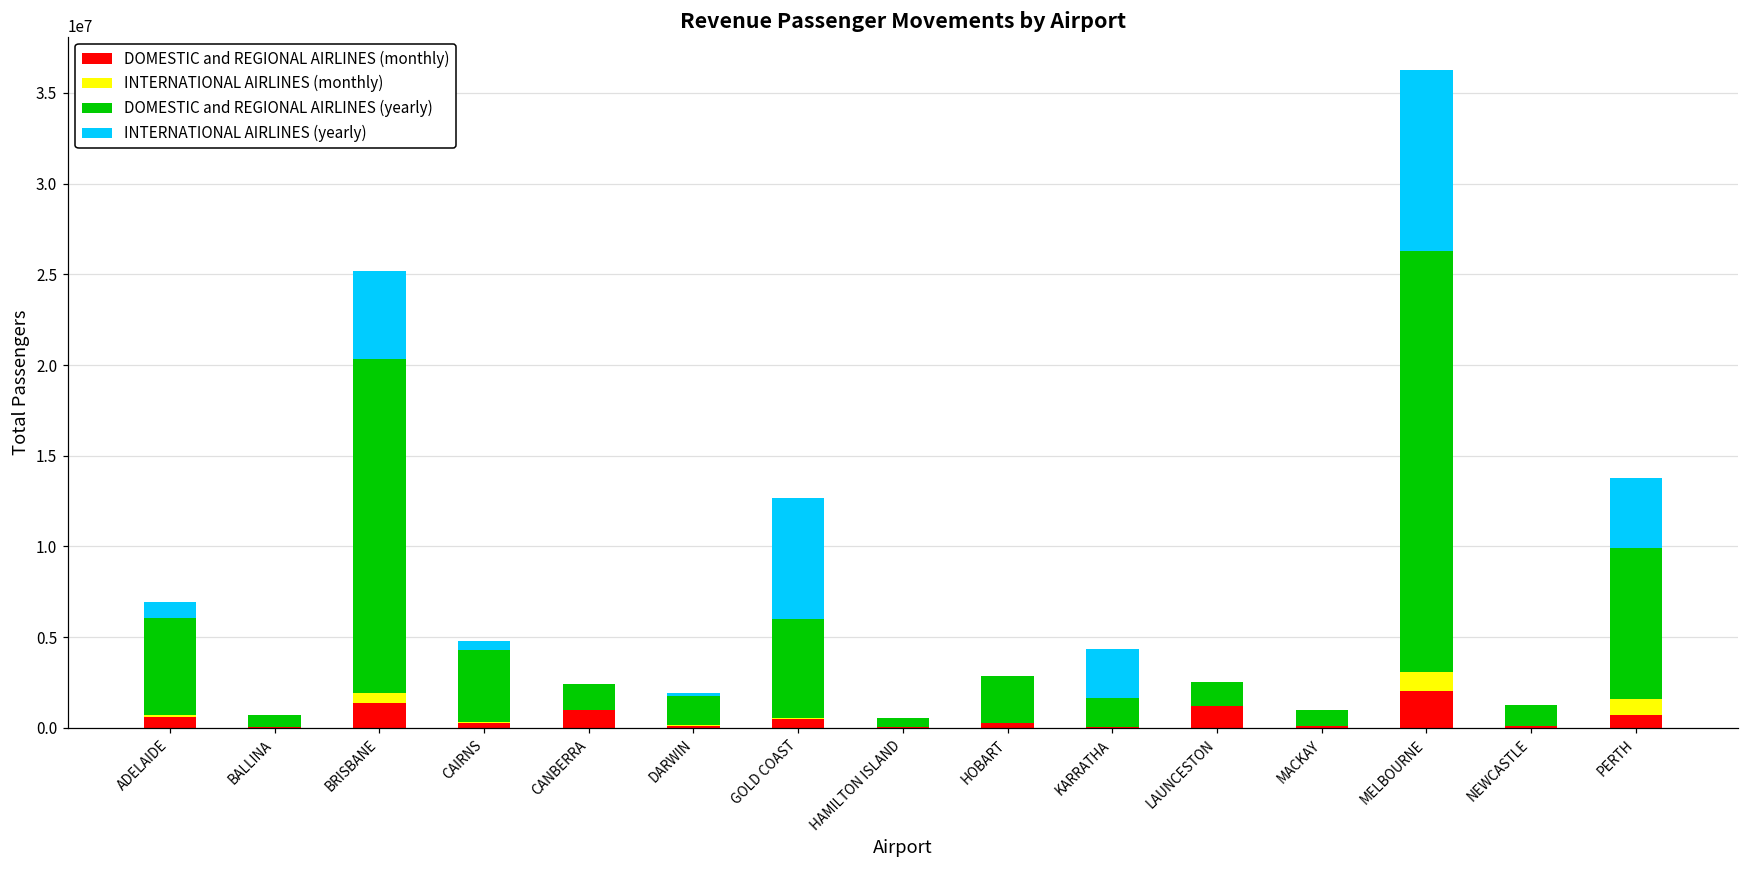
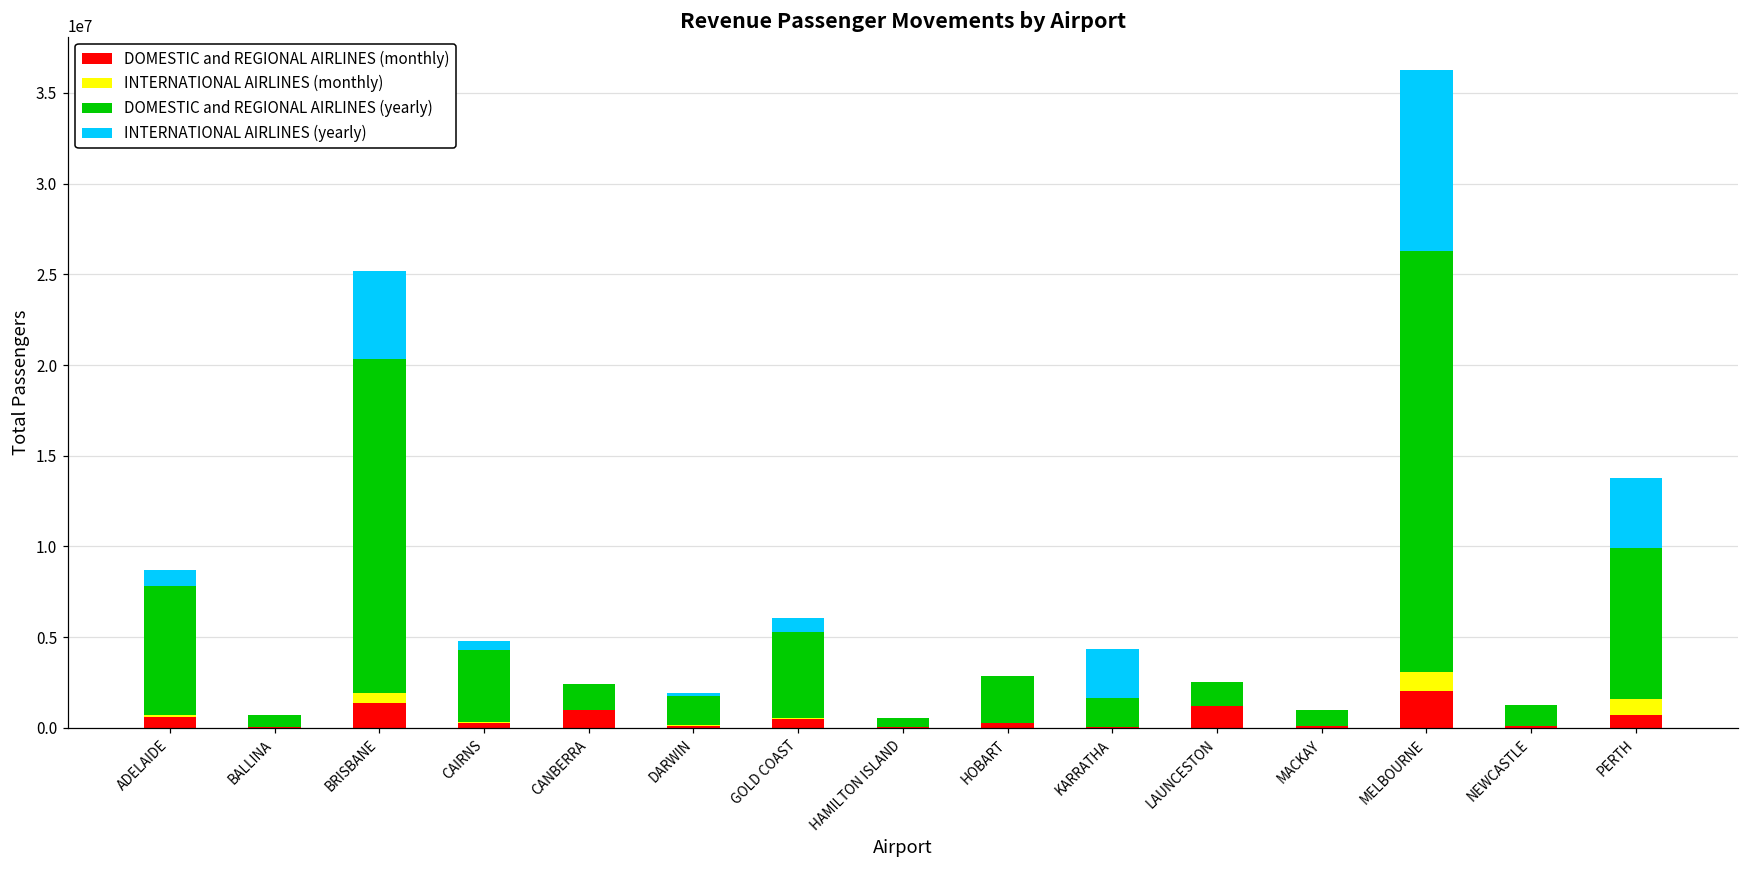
  {
    "DOMESTIC and REGIONAL AIRLINES (monthly)": {
      "ADELAIDE": 600000,
      "BRISBANE": 1400000,
      "CAIRNS": 300000,
      "CANBERRA": 1000000,
      "GOLD COAST": 500000,
      "HOBART": 300000,
      "LAUNCESTON": 1200000,
      "MELBOURNE": 2000000,
      "PERTH": 700000
    },
    "INTERNATIONAL AIRLINES (monthly)": {
      "BALLINA": 0,
      "BRISBANE": 500000,
      "HAMILTON ISLAND": 0,
      "KARRATHA": 0,
      "LAUNCESTON": 0,
      "MACKAY": 0,
      "MELBOURNE": 1000000,
      "NEWCASTLE": 0,
      "PERTH": 900000
    },
    "DOMESTIC and REGIONAL AIRLINES (yearly)": {
-     "ADELAIDE": 5300000,
+     "ADELAIDE": 7100000,
      "BALLINA": 600000,
      "BRISBANE": 18400000,
      "CAIRNS": 4000000,
      "CANBERRA": 1400000,
      "DARWIN": 1600000,
-     "GOLD COAST": 5400000,
+     "GOLD COAST": 4700000,
      "HAMILTON ISLAND": 500000,
      "HOBART": 2600000,
      "KARRATHA": 1600000,
      "LAUNCESTON": 1400000,
      "MACKAY": 900000,
      "MELBOURNE": 23200000,
      "NEWCASTLE": 1200000,
      "PERTH": 8300000
    },
    "INTERNATIONAL AIRLINES (yearly)": {
      "ADELAIDE": 900000,
      "BALLINA": 0,
      "BRISBANE": 4800000,
      "CAIRNS": 500000,
      "DARWIN": 200000,
-     "GOLD COAST": 6700000,
+     "GOLD COAST": 800000,
      "HAMILTON ISLAND": 0,
      "KARRATHA": 2700000,
      "LAUNCESTON": 0,
      "MACKAY": 0,
      "MELBOURNE": 10000000,
      "NEWCASTLE": 0,
      "PERTH": 3900000
    }
  }
